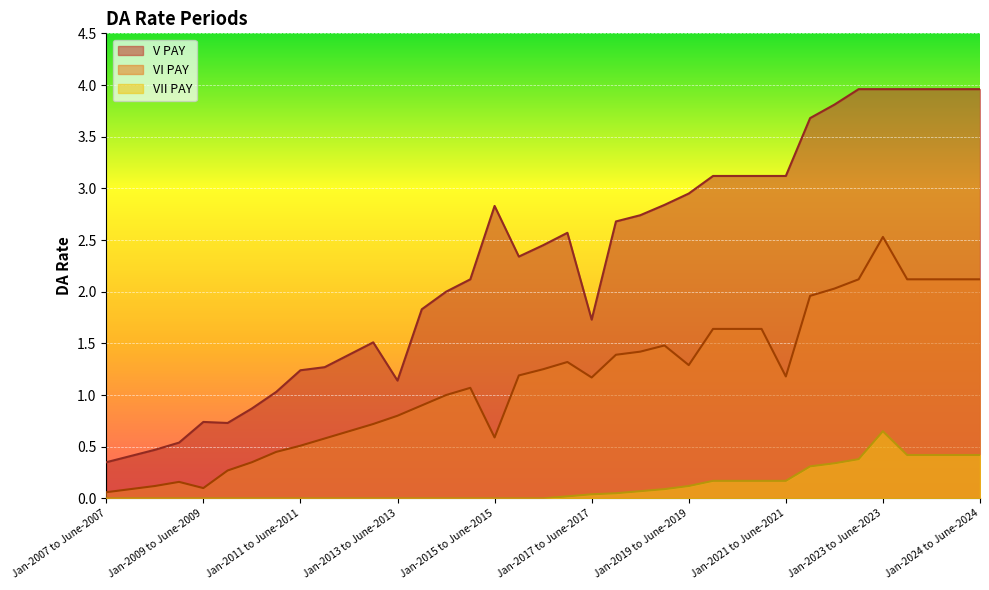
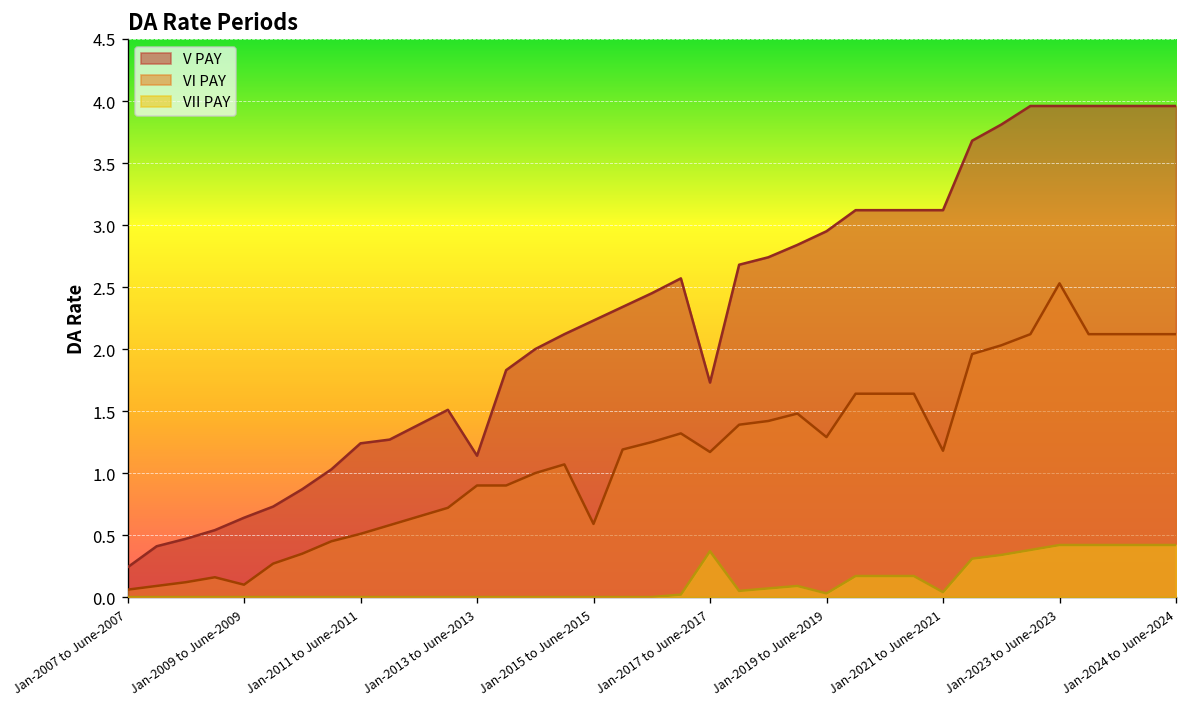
  {
    "V PAY": {
-     "Jan-2007 to June-2007": 0.35,
-     "Jan-2009 to June-2009": 0.74,
+     "Jan-2007 to June-2007": 0.24,
+     "Jan-2009 to June-2009": 0.64,
      "Jan-2011 to June-2011": 1.24,
      "Jan-2013 to June-2013": 1.14,
-     "Jan-2015 to June-2015": 2.83,
+     "Jan-2015 to June-2015": 2.23,
      "Jan-2017 to June-2017": 1.73,
      "Jan-2019 to June-2019": 2.95,
      "Jan-2021 to June-2021": 3.12,
      "Jan-2023 to June-2023": 3.96
    },
    "VI PAY": {
      "Jan-2007 to June-2007": 0.06,
      "Jan-2009 to June-2009": 0.1,
      "Jan-2011 to June-2011": 0.5,
-     "Jan-2013 to June-2013": 0.8,
+     "Jan-2013 to June-2013": 0.9,
      "Jan-2015 to June-2015": 0.6,
      "Jan-2017 to June-2017": 1.17,
      "Jan-2019 to June-2019": 1.3,
      "Jan-2021 to June-2021": 1.2,
      "Jan-2023 to June-2023": 2.53
    },
    "VII PAY": {
      "Jan-2007 to June-2007": 0.00,
      "Jan-2009 to June-2009": 0.00,
      "Jan-2011 to June-2011": 0.00,
      "Jan-2013 to June-2013": 0.00,
      "Jan-2015 to June-2015": 0.00,
-     "Jan-2017 to June-2017": 0.04,
-     "Jan-2019 to June-2019": 0.12,
-     "Jan-2021 to June-2021": 0.17,
-     "Jan-2023 to June-2023": 0.65
+     "Jan-2017 to June-2017": 0.37,
+     "Jan-2019 to June-2019": 0.03,
+     "Jan-2021 to June-2021": 0.04,
+     "Jan-2023 to June-2023": 0.42
    }
  }
